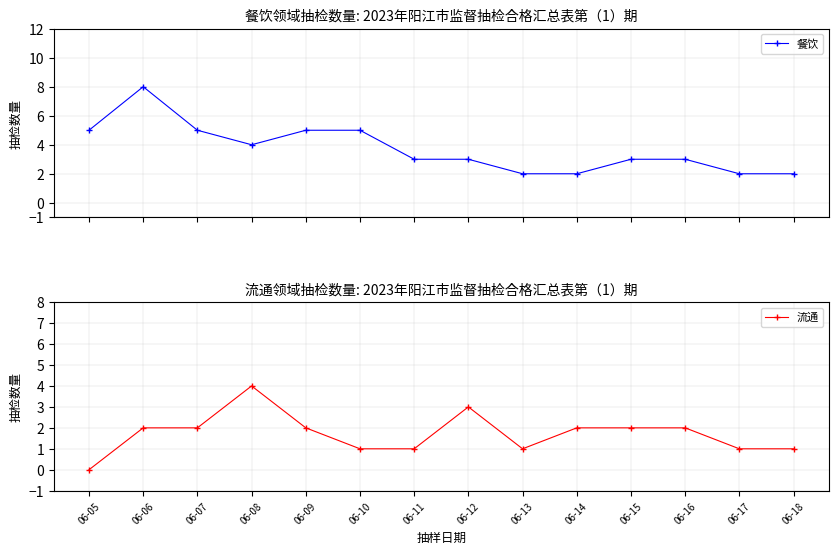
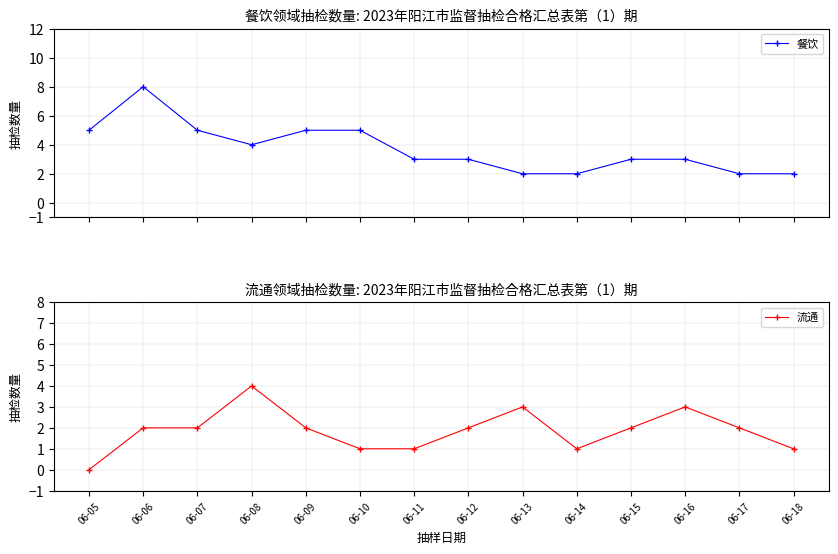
  {
    "流通领域抽检数量: 2023年阳江市监督抽检合格汇总表第（1）期": {
      "06-05": 0,
      "06-06": 2,
      "06-07": 2,
      "06-08": 4,
      "06-09": 2,
      "06-10": 1,
      "06-11": 1,
-     "06-12": 3,
-     "06-13": 1,
-     "06-14": 2,
+     "06-12": 2,
+     "06-13": 3,
+     "06-14": 1,
      "06-15": 2,
-     "06-16": 2,
-     "06-17": 1,
+     "06-16": 3,
+     "06-17": 2,
      "06-18": 1
    }
  }
